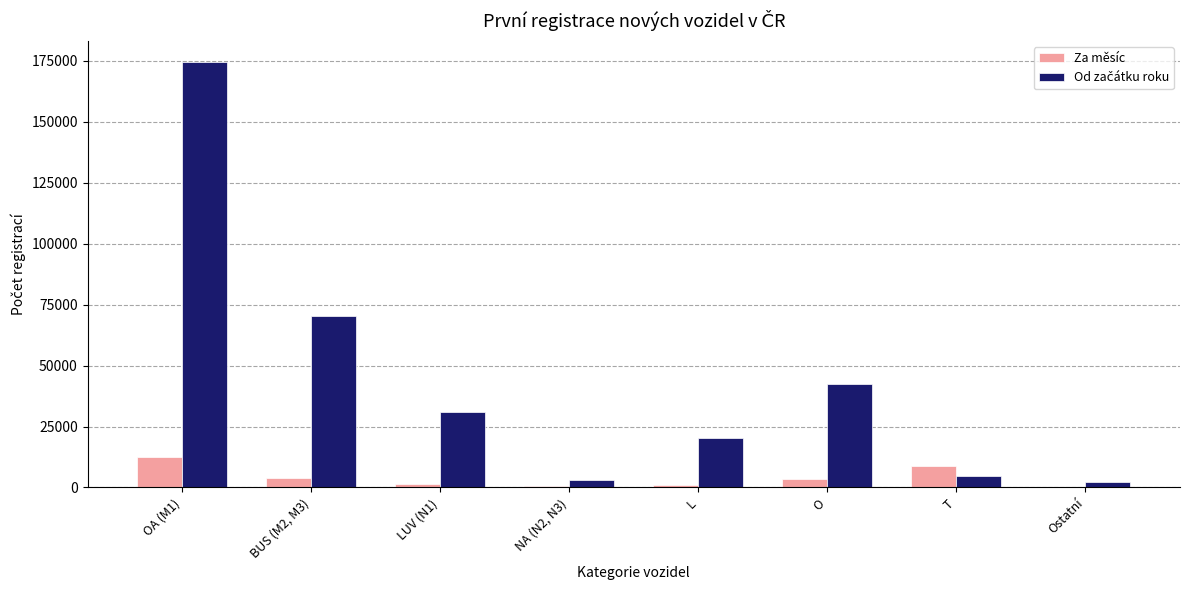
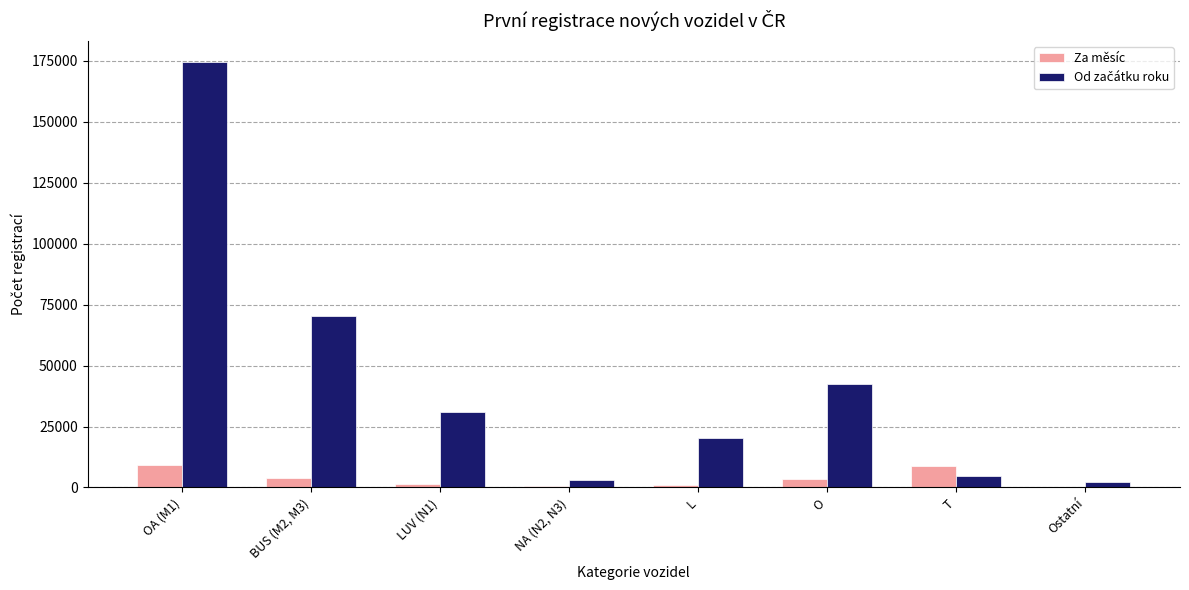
  {
    "Za měsíc": {
-     "OA (M1)": 13000,
+     "OA (M1)": 9000,
      "BUS (M2, M3)": 4000,
      "LUV (N1)": 1000,
      "L": 1000,
      "O": 4000,
      "T": 9000
    },
    "Od začátku roku": {
      "OA (M1)": 174000,
      "BUS (M2, M3)": 70000,
      "LUV (N1)": 31000,
      "NA (N2, N3)": 3000,
      "L": 20000,
      "O": 42000,
      "T": 5000,
      "Ostatní": 2000
    }
  }
